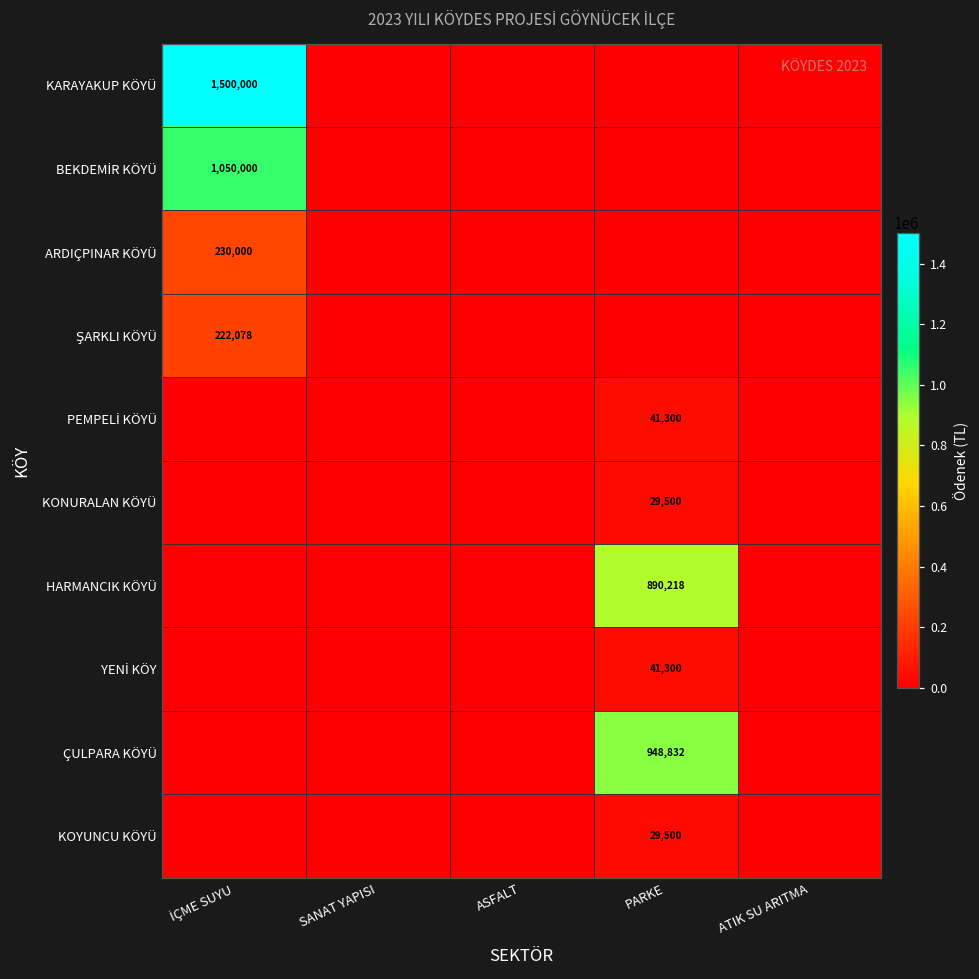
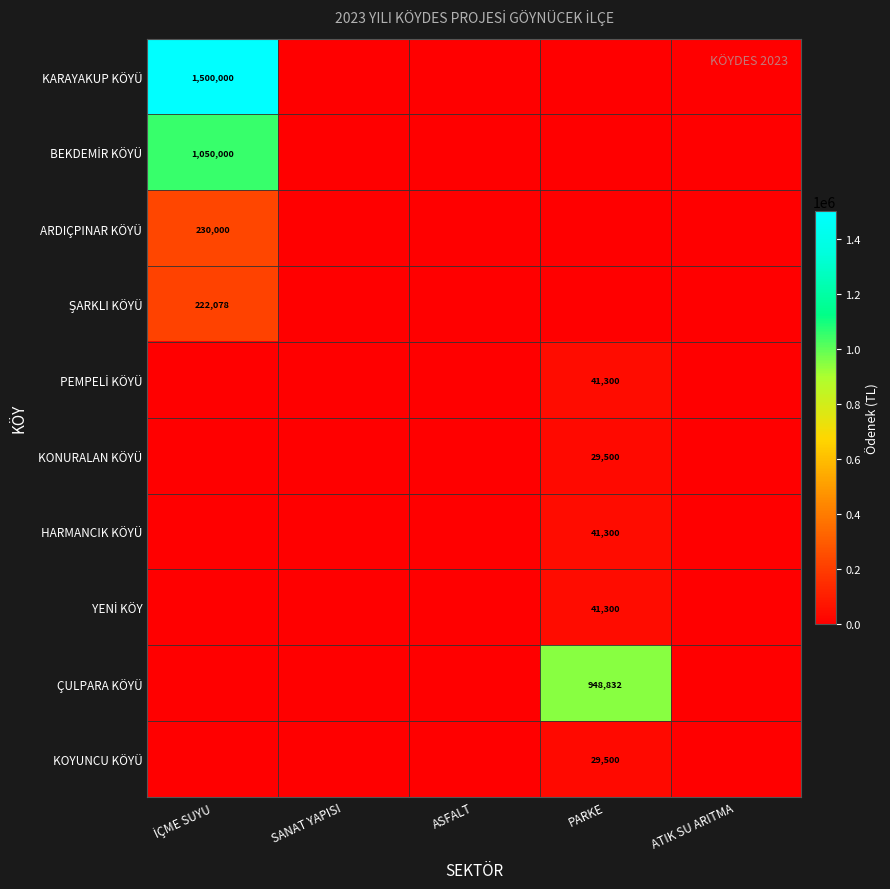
  {
    "KARAYAKUP KÖYÜ": {
      "İÇME SUYU": "1,500,000",
      "ATIK SU ARITMA": "2023"
    },
    "BEKDEMİR KÖYÜ": {
      "İÇME SUYU": "1,050,000"
    },
    "ARDIÇPINAR KÖYÜ": {
      "İÇME SUYU": "230,000"
    },
    "ŞARKLI KÖYÜ": {
      "İÇME SUYU": "222,078"
    },
    "PEMPELİ KÖYÜ": {
      "PARKE": "41,300"
    },
    "KONURALAN KÖYÜ": {
      "PARKE": "29,500"
    },
    "HARMANCIK KÖYÜ": {
-     "PARKE": "890,218"
+     "PARKE": "41,300"
    },
    "YENİ KÖY": {
      "PARKE": "41,300"
    },
    "ÇULPARA KÖYÜ": {
      "PARKE": "948,832"
    },
    "KOYUNCU KÖYÜ": {
      "PARKE": "29,500"
    }
  }
